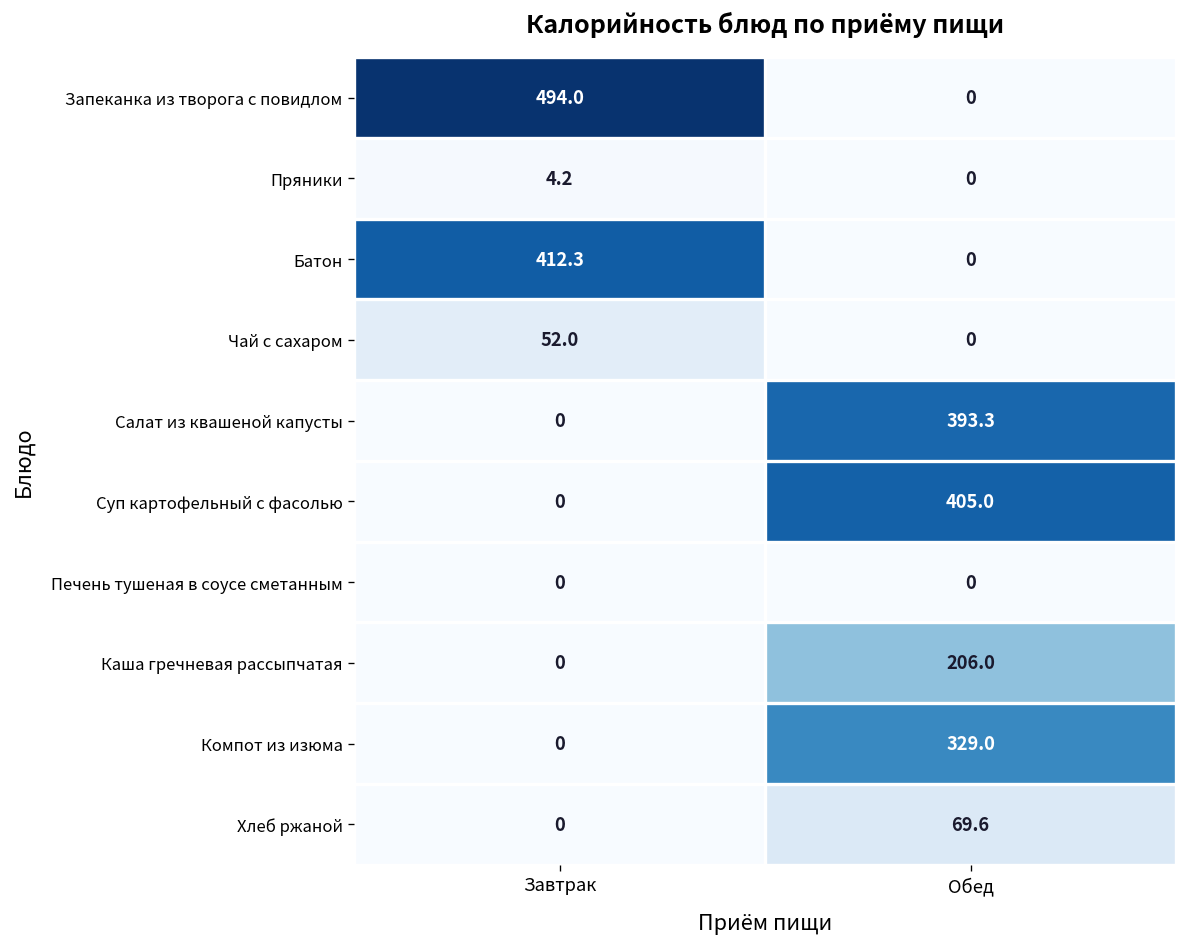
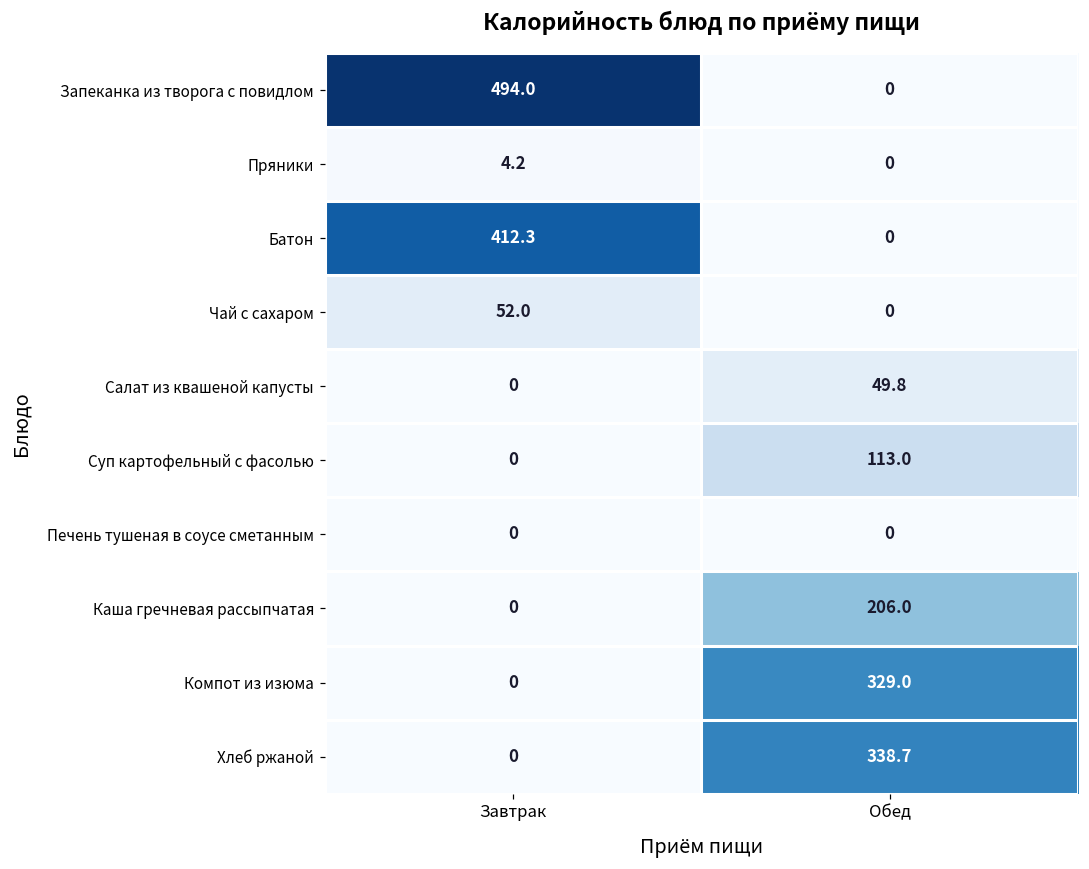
  {
    "Запеканка из творога с повидлом": {
      "Завтрак": 494.0,
      "Обед": 0
    },
    "Пряники": {
      "Завтрак": 4.2,
      "Обед": 0
    },
    "Батон": {
      "Завтрак": 412.3,
      "Обед": 0
    },
    "Чай с сахаром": {
      "Завтрак": 52.0,
      "Обед": 0
    },
    "Салат из квашеной капусты": {
      "Завтрак": 0,
-     "Обед": 393.3
+     "Обед": 49.8
    },
    "Суп картофельный с фасолью": {
      "Завтрак": 0,
-     "Обед": 405.0
+     "Обед": 113.0
    },
    "Печень тушеная в соусе сметанным": {
      "Завтрак": 0,
      "Обед": 0
    },
    "Каша гречневая рассыпчатая": {
      "Завтрак": 0,
      "Обед": 206.0
    },
    "Компот из изюма": {
      "Завтрак": 0,
      "Обед": 329.0
    },
    "Хлеб ржаной": {
      "Завтрак": 0,
-     "Обед": 69.6
+     "Обед": 338.7
    }
  }
